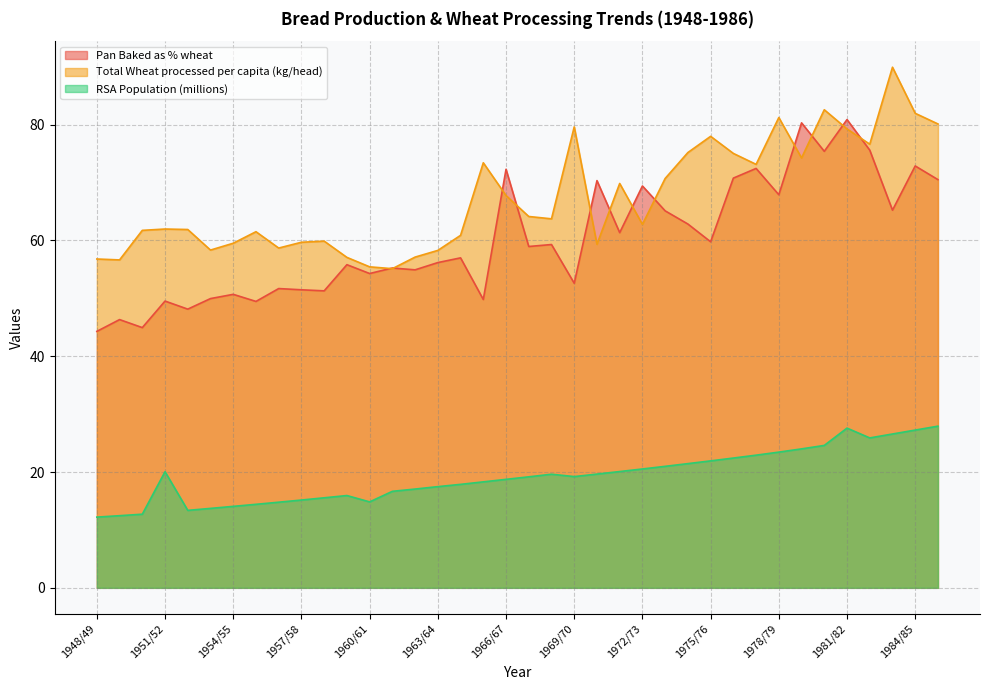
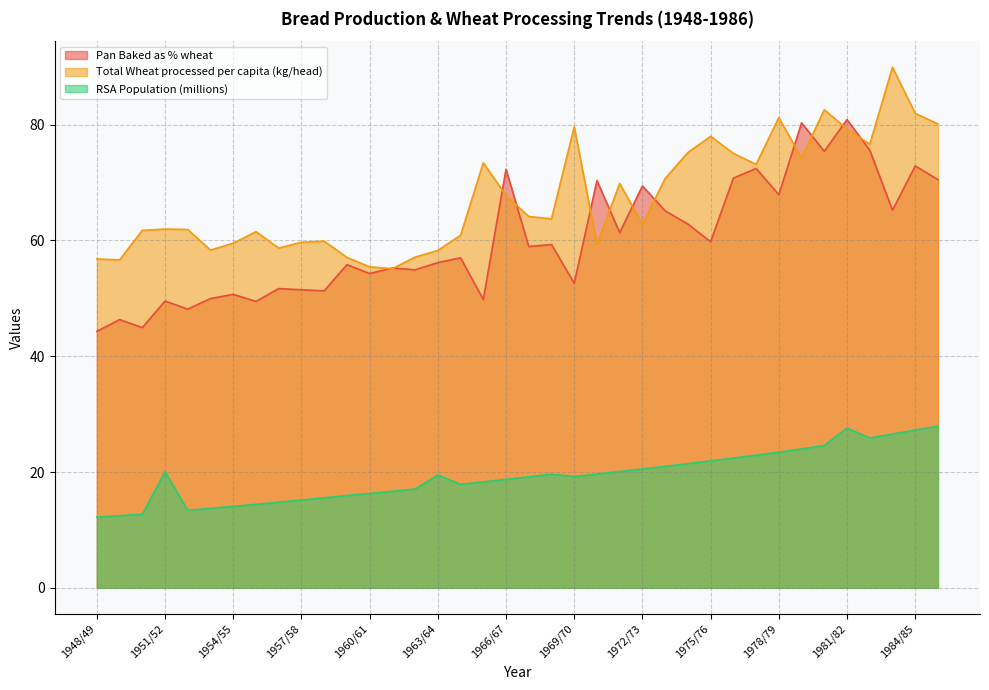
  {
    "Pan Baked as % wheat": {
      "1948/49": 44,
      "1951/52": 50,
      "1954/55": 51,
      "1957/58": 51,
      "1960/61": 54,
      "1963/64": 56,
      "1966/67": 72,
      "1969/70": 53,
      "1972/73": 69,
      "1975/76": 60,
      "1978/79": 68,
      "1981/82": 81,
      "1984/85": 73
    },
    "Total Wheat processed per capita (kg/head)": {
      "1948/49": 57,
      "1951/52": 62,
      "1954/55": 60,
      "1957/58": 60,
      "1960/61": 55,
      "1963/64": 58,
      "1966/67": 68,
      "1969/70": 80,
      "1972/73": 63,
      "1975/76": 78,
      "1978/79": 81,
      "1981/82": 79,
      "1984/85": 82
    },
    "RSA Population (millions)": {
      "1948/49": 12,
      "1951/52": 20,
      "1954/55": 14,
      "1957/58": 15,
-     "1960/61": 15,
-     "1963/64": 17,
+     "1960/61": 16,
+     "1963/64": 19,
      "1966/67": 19,
      "1969/70": 19,
      "1972/73": 21,
      "1975/76": 22,
      "1978/79": 23,
      "1981/82": 28,
      "1984/85": 27
    }
  }
